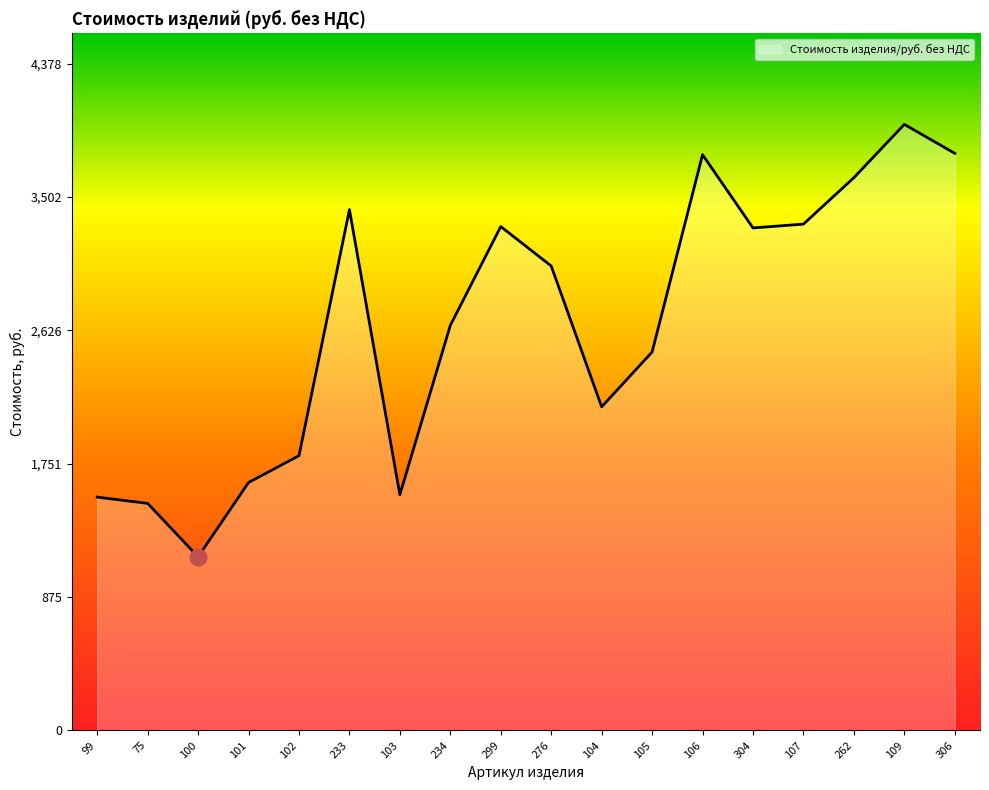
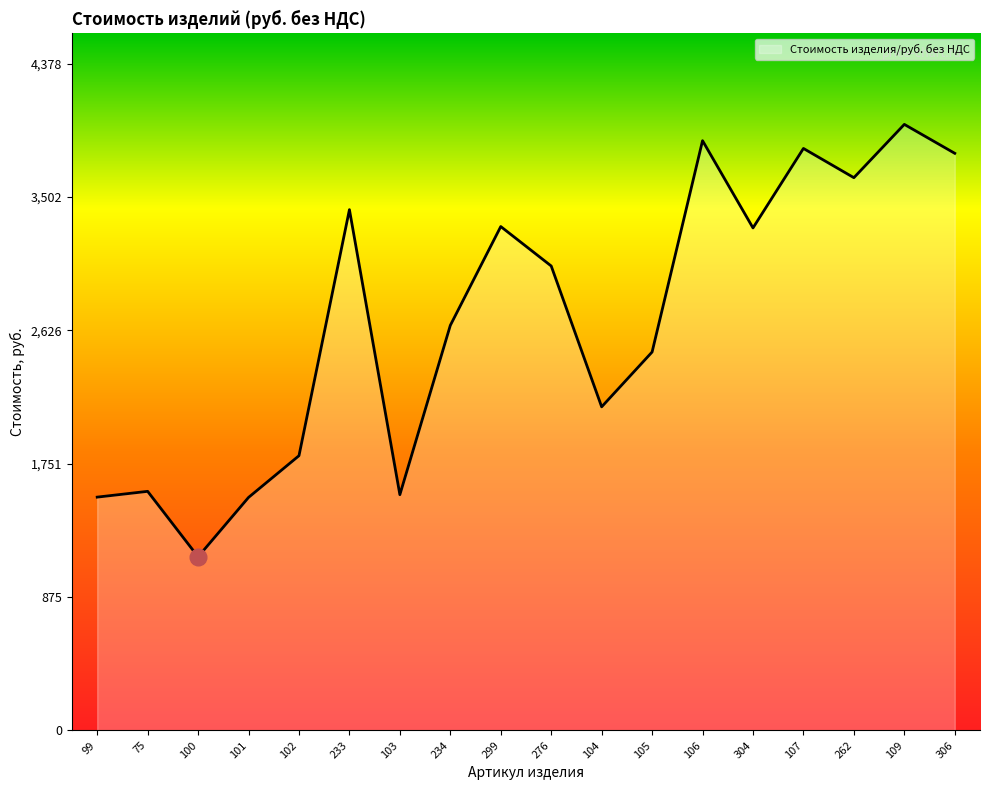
  {
    "Стоимость изделия/руб. без НДС": {
      "99": "1,530",
-     "75": "1,490",
-     "101": "1,630",
+     "75": "1,570",
+     "101": "1,530",
      "102": "1,800",
      "233": "3,420",
      "103": "1,550",
      "234": "2,660",
      "299": "3,310",
      "276": "3,050",
      "104": "2,130",
      "105": "2,490",
-     "106": "3,780",
+     "106": "3,870",
      "304": "3,300",
-     "107": "3,330",
+     "107": "3,820",
      "262": "3,630",
      "109": "3,980",
      "306": "3,790"
    }
  }
